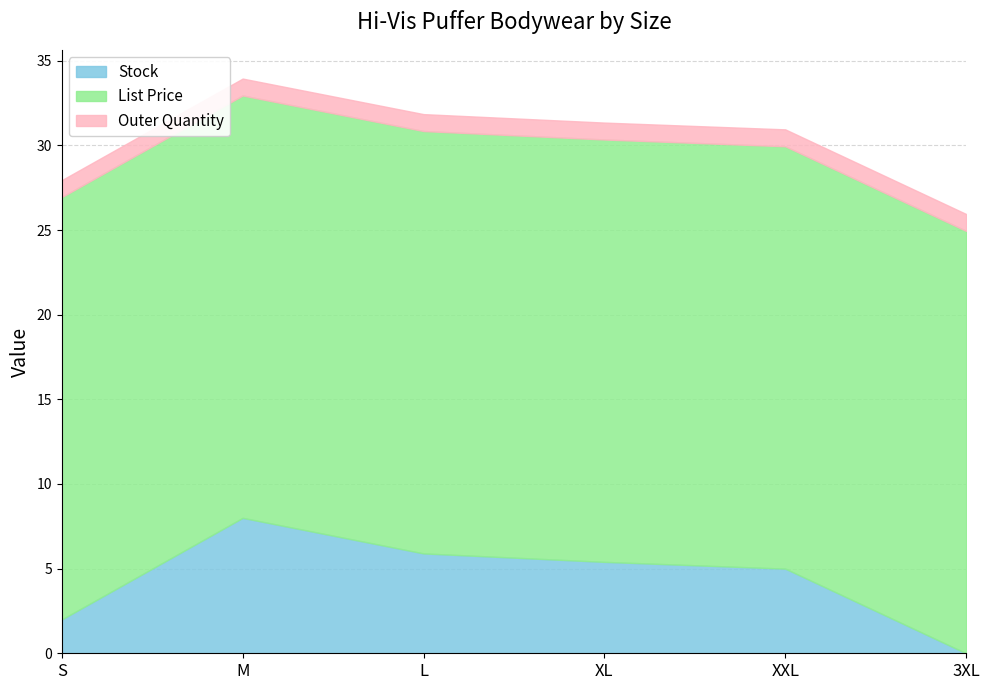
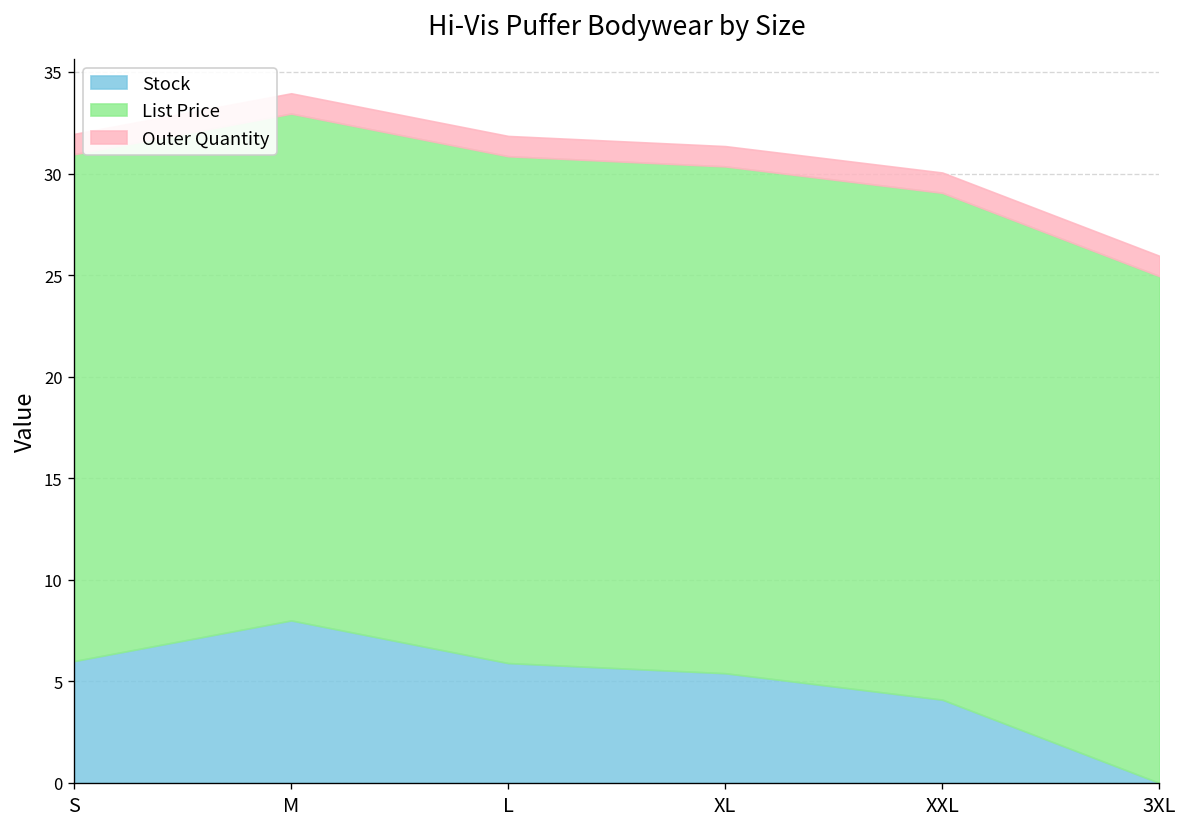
  {
    "Stock": {
-     "S": 2,
+     "S": 6,
      "M": 8.0,
      "L": 5.9,
      "XL": 5.4,
-     "XXL": 5.0,
+     "XXL": 4.1,
      "3XL": 0.0
    },
    "List Price": {
      "S": 25.0,
      "M": 25.0,
      "L": 25.0,
      "XL": 25.0,
      "XXL": 24.9,
      "3XL": 25.0
    },
    "Outer Quantity": {
      "S": 1.0,
      "M": 1.0,
      "L": 1.0,
      "XL": 1.0,
      "XXL": 1.0,
      "3XL": 1.0
    }
  }
